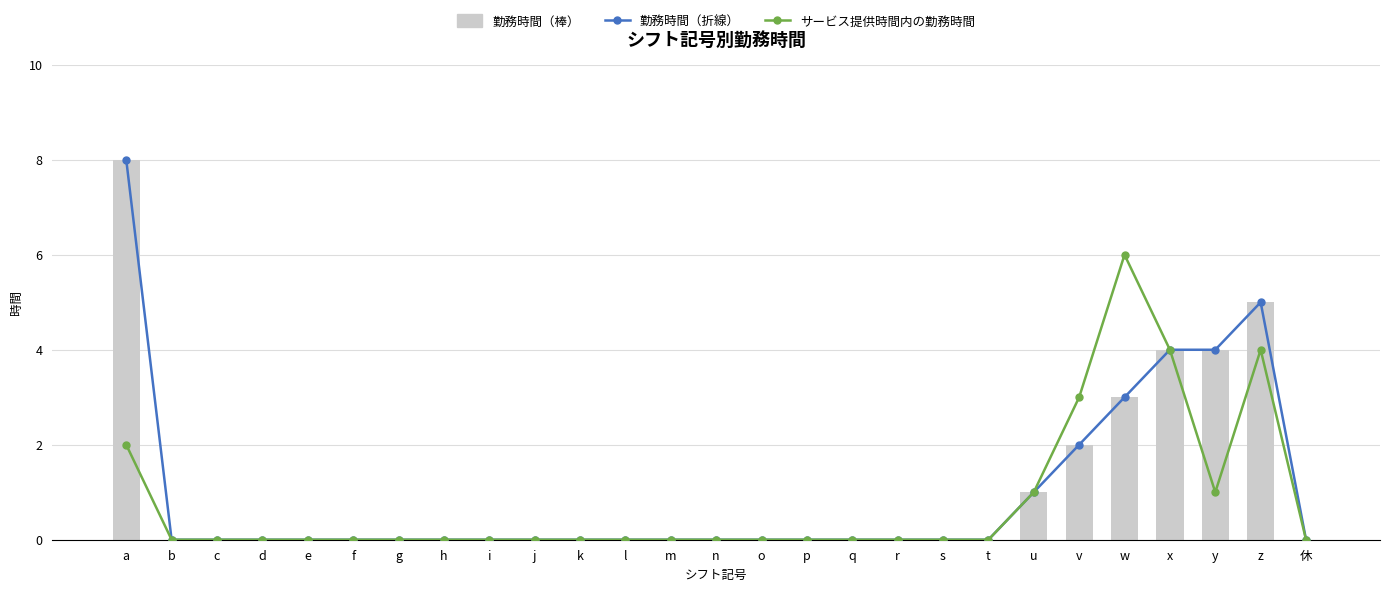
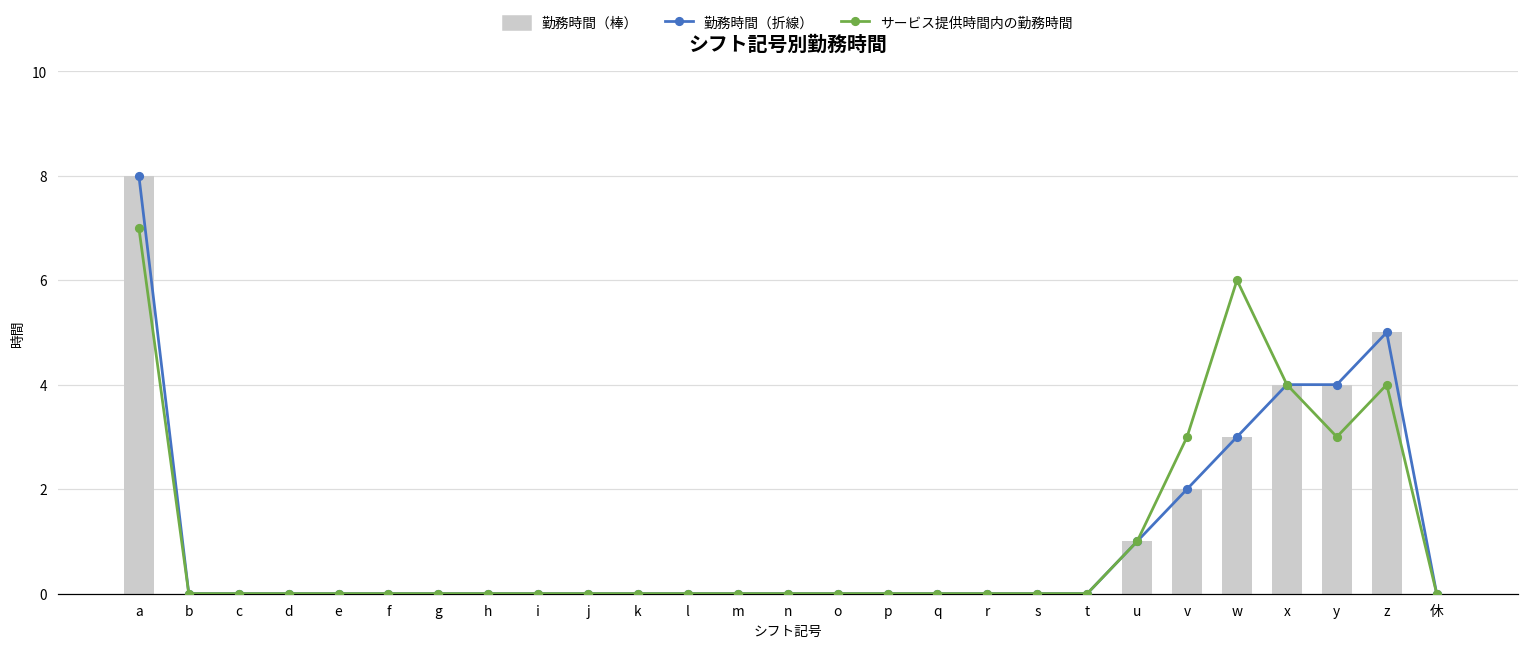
  {
    "サービス提供時間内の勤務時間": {
-     "a": 2,
+     "a": 7,
      "v": 3,
      "w": 6,
-     "y": 1,
+     "y": 3,
      "z": 4
    }
  }
